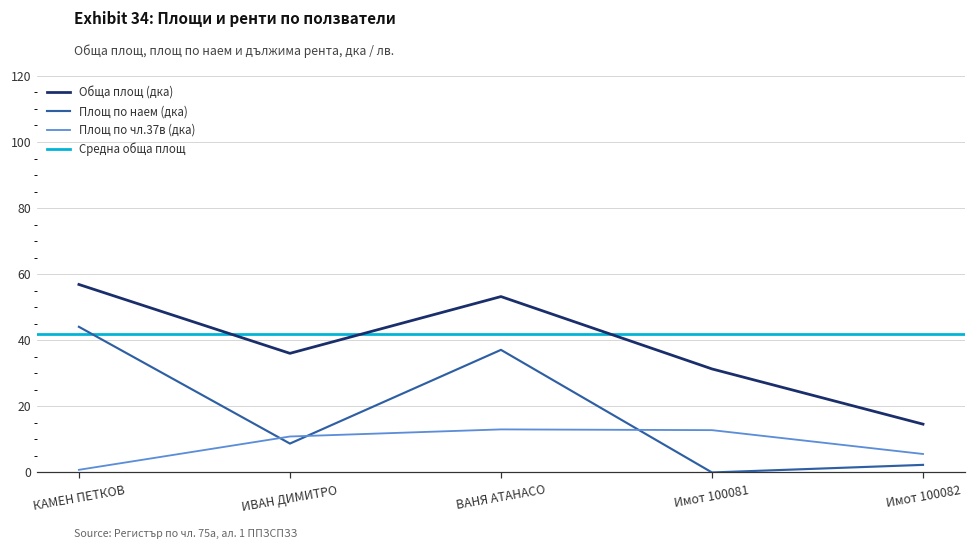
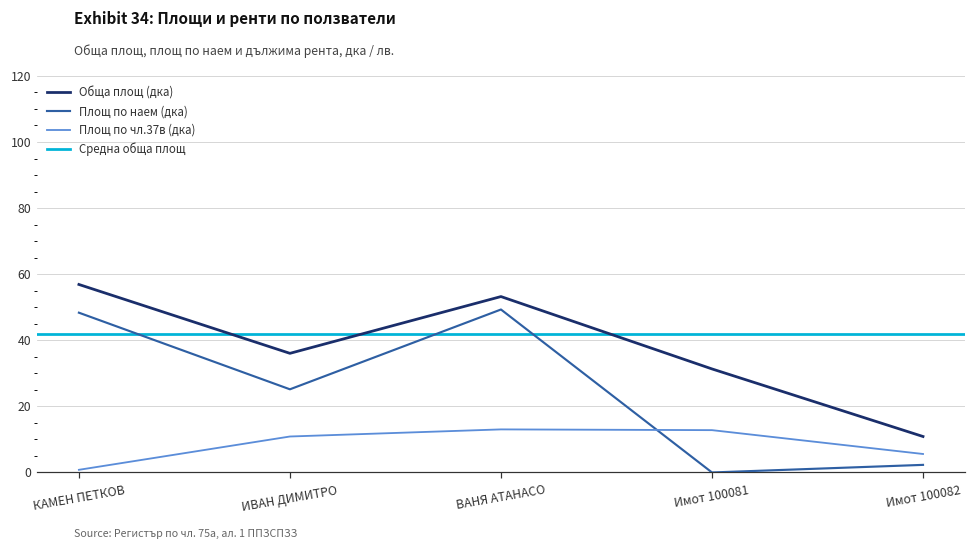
  {
    "Обща площ (дка)": {
      "КАМЕН ПЕТКОВ": 57,
      "ИВАН ДИМИТРО": 36,
      "ВАНЯ АТАНАСО": 53,
      "Имот 100081": 31,
-     "Имот 100082": 15
+     "Имот 100082": 11
    },
    "Площ по наем (дка)": {
-     "КАМЕН ПЕТКОВ": 44,
-     "ИВАН ДИМИТРО": 9,
-     "ВАНЯ АТАНАСО": 37,
+     "КАМЕН ПЕТКОВ": 48,
+     "ИВАН ДИМИТРО": 25,
+     "ВАНЯ АТАНАСО": 49,
      "Имот 100081": 0,
      "Имот 100082": 2
    },
    "Площ по чл.37в (дка)": {
      "КАМЕН ПЕТКОВ": 1,
      "ИВАН ДИМИТРО": 11,
      "ВАНЯ АТАНАСО": 13,
      "Имот 100081": 13,
      "Имот 100082": 6
    }
  }
